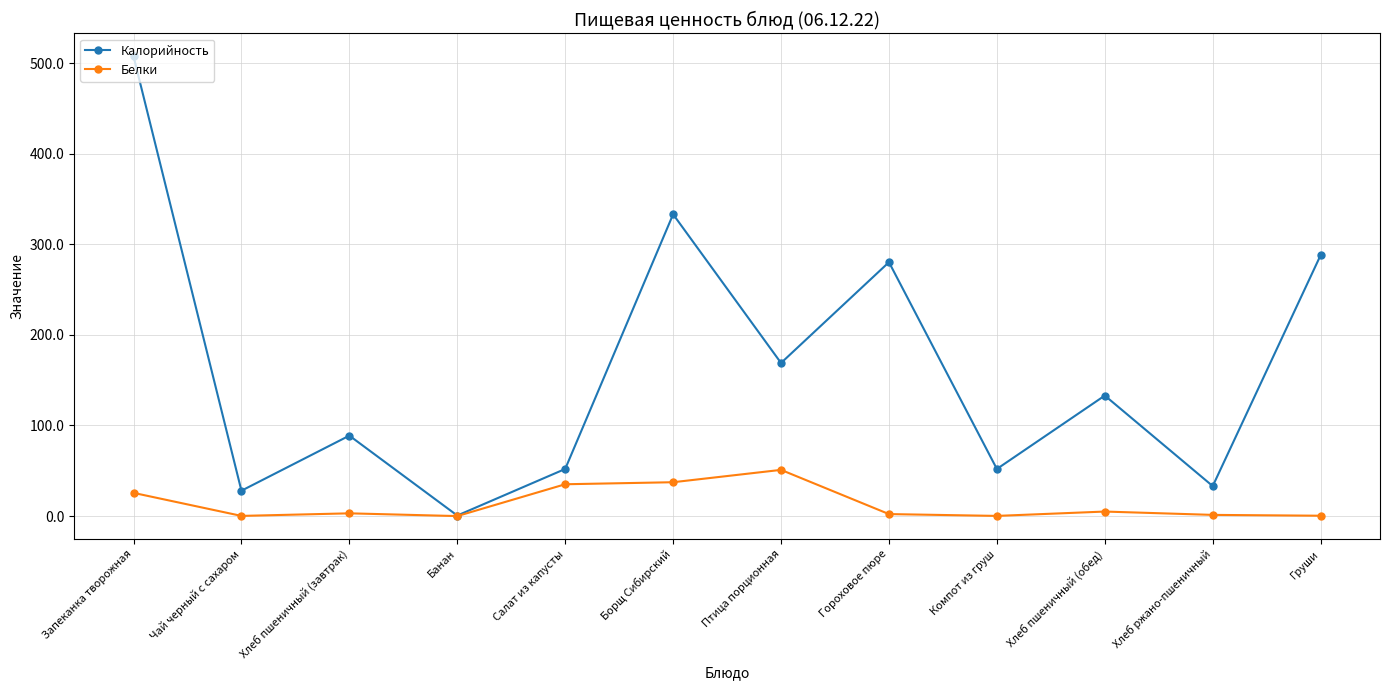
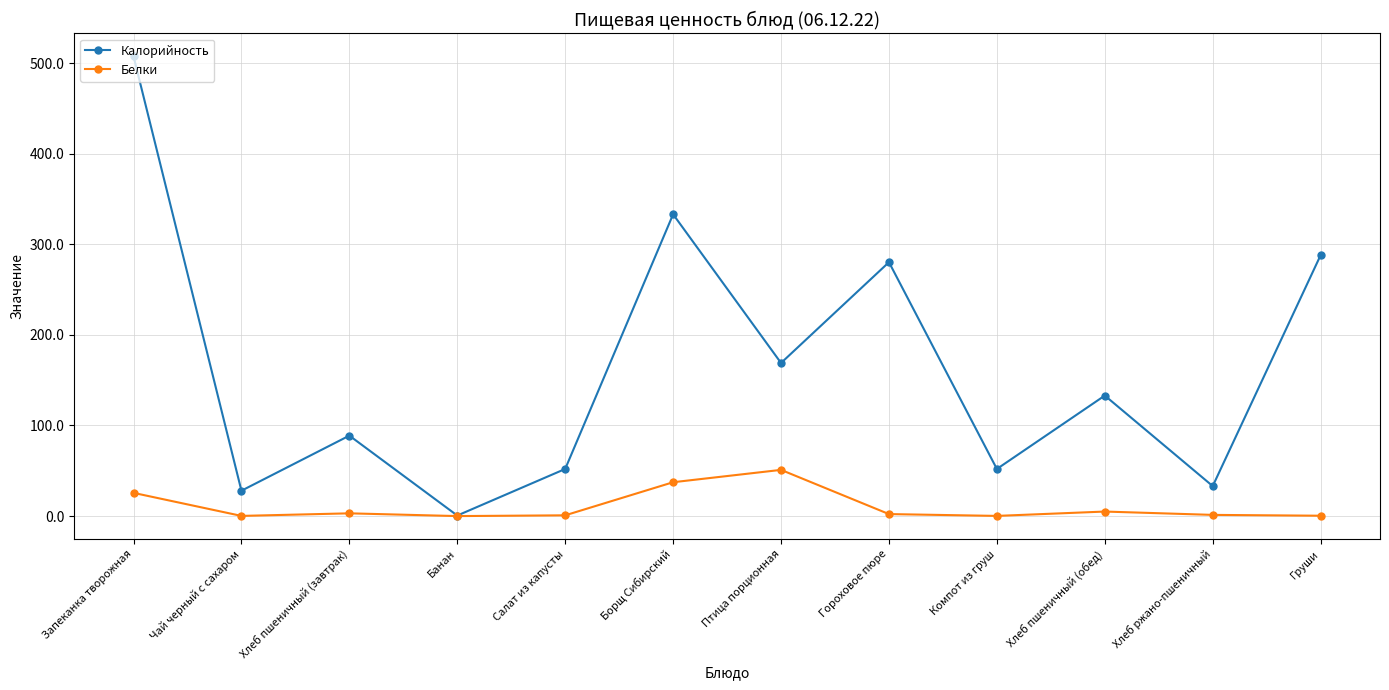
  {
    "Калорийность": {
      "Чай черный с сахаром": 30,
      "Хлеб пшеничный (завтрак)": 90,
      "Салат из капусты": 50,
      "Борщ Сибирский": 330,
      "Птица порционная": 170,
      "Гороховое пюре": 280,
      "Компот из груш": 50,
      "Хлеб пшеничный (обед)": 130,
      "Хлеб ржано-пшеничный": 30,
      "Груши": 290
    },
    "Белки": {
      "Запеканка творожная": 30,
      "Чай черный с сахаром": 0,
      "Хлеб пшеничный (завтрак)": 0,
-     "Салат из капусты": 40,
+     "Салат из капусты": 0,
      "Борщ Сибирский": 40,
      "Птица порционная": 50,
      "Гороховое пюре": 0,
      "Компот из груш": 0,
      "Хлеб пшеничный (обед)": 10,
      "Хлеб ржано-пшеничный": 0,
      "Груши": 0
    }
  }
